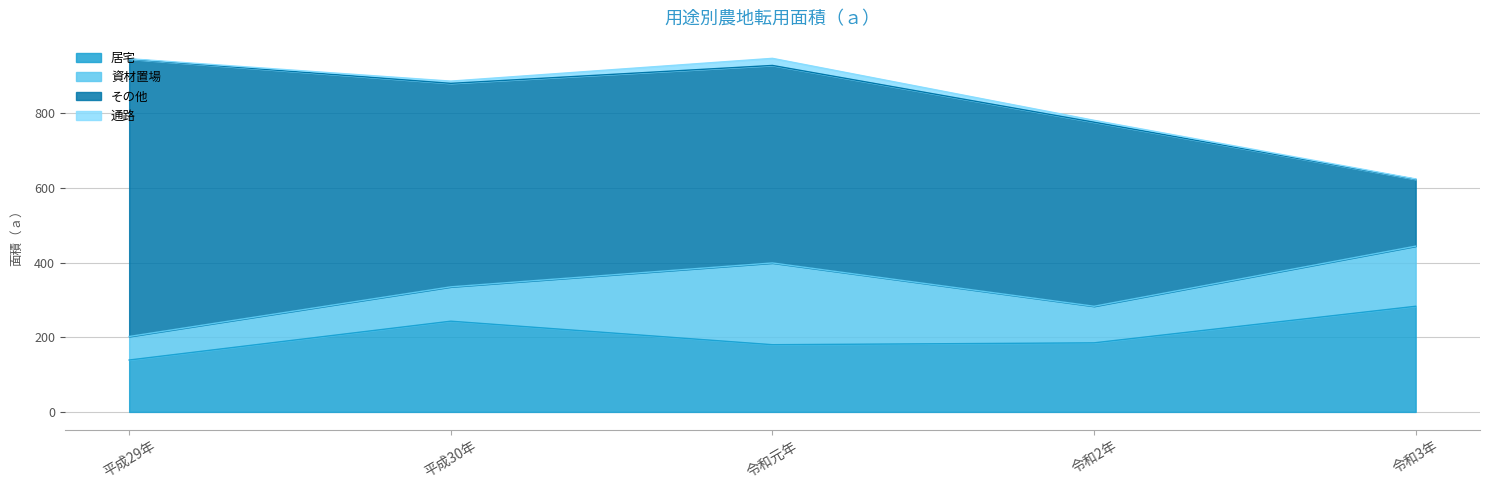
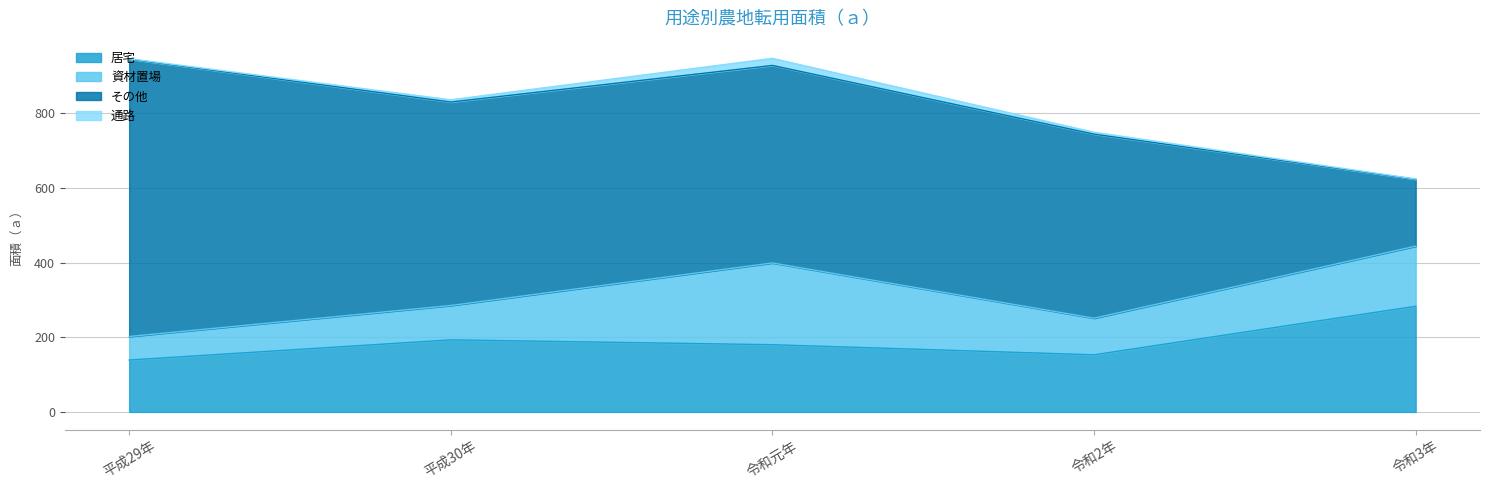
  {
    "居宅": {
      "平成29年": 140,
-     "平成30年": 240,
+     "平成30年": 190,
      "令和元年": 180,
-     "令和2年": 190,
+     "令和2年": 150,
      "令和3年": 280
    },
    "その他": {
      "令和元年": 530
    }
  }
